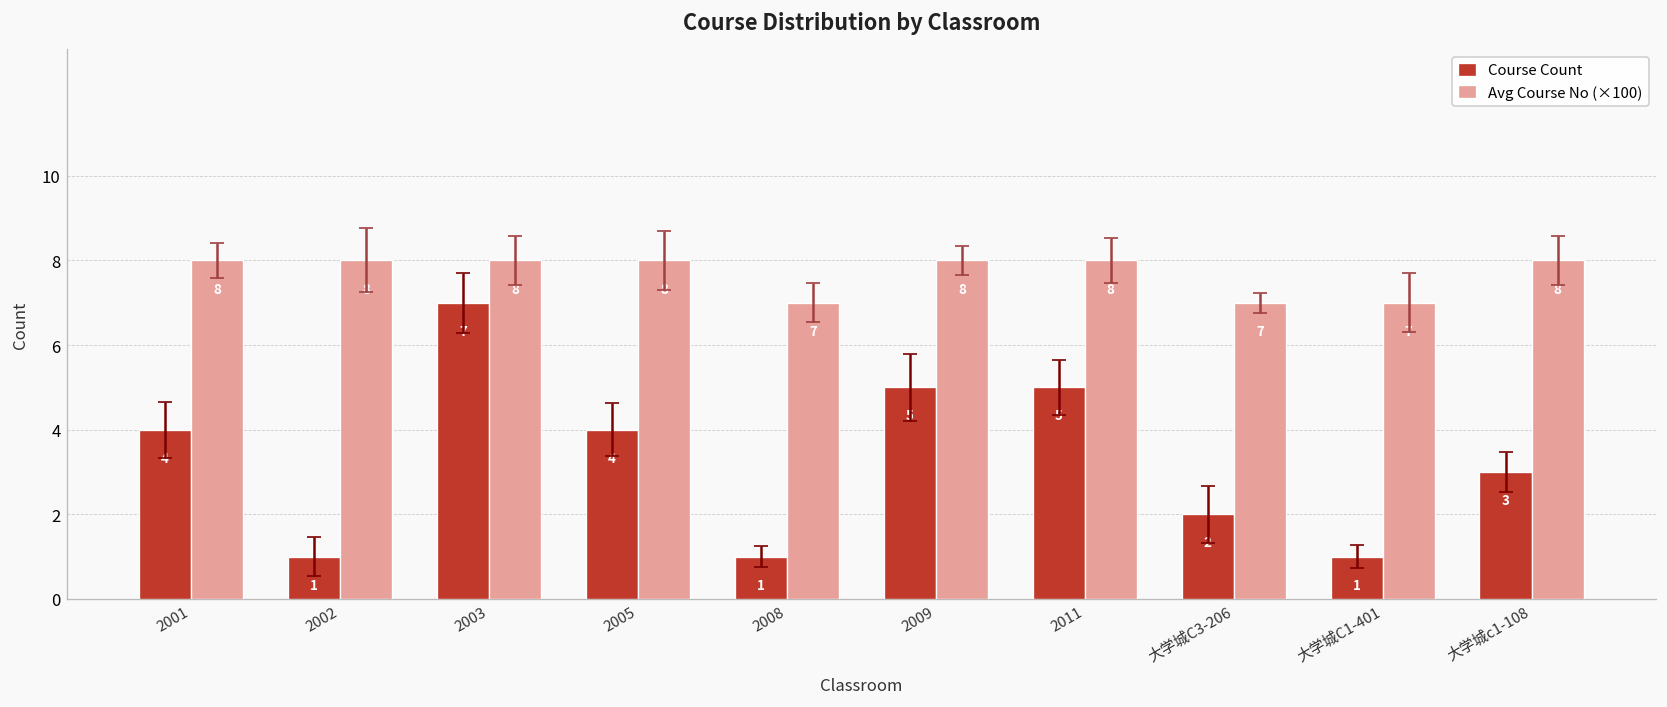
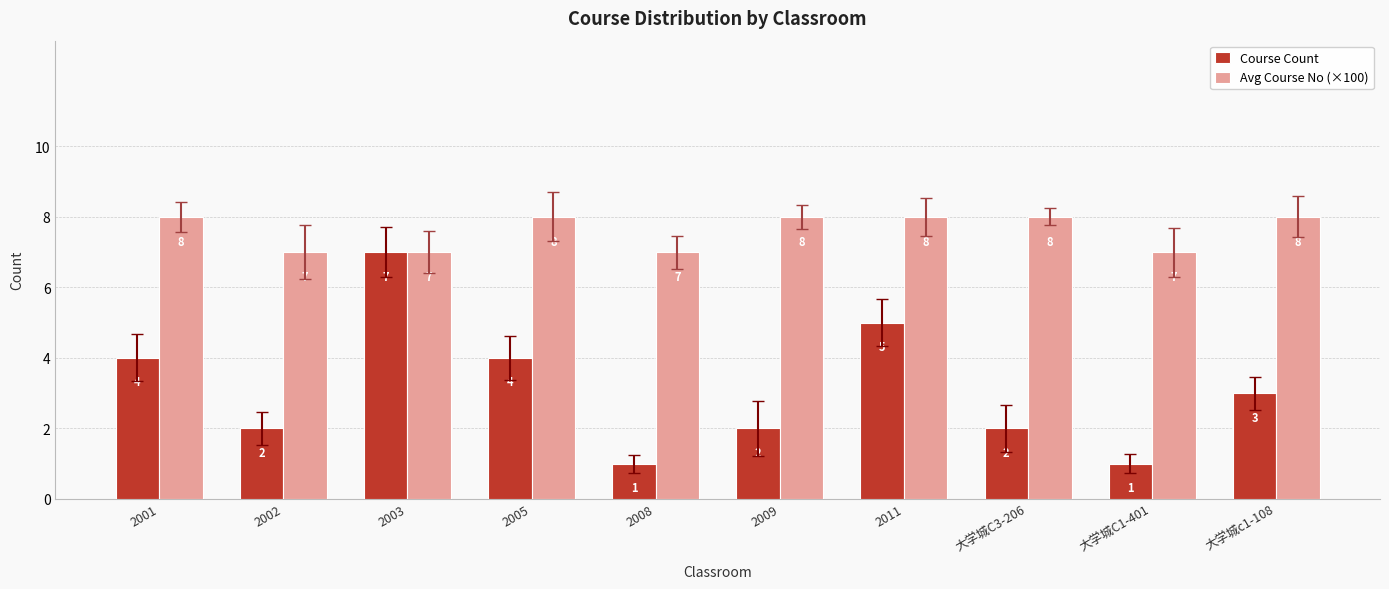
  {
    "Course Count": {
-     "2002": 1,
+     "2002": 2,
      "2008": 1,
-     "2009": 5,
+     "2009": 2,
      "大学城C1-401": 1
    },
    "Avg Course No (×100)": {
      "2001": 8,
-     "2002": 8,
-     "2003": 8,
+     "2002": 7,
+     "2003": 7,
      "2009": 8,
-     "大学城C3-206": 7
+     "大学城C3-206": 8
    }
  }
